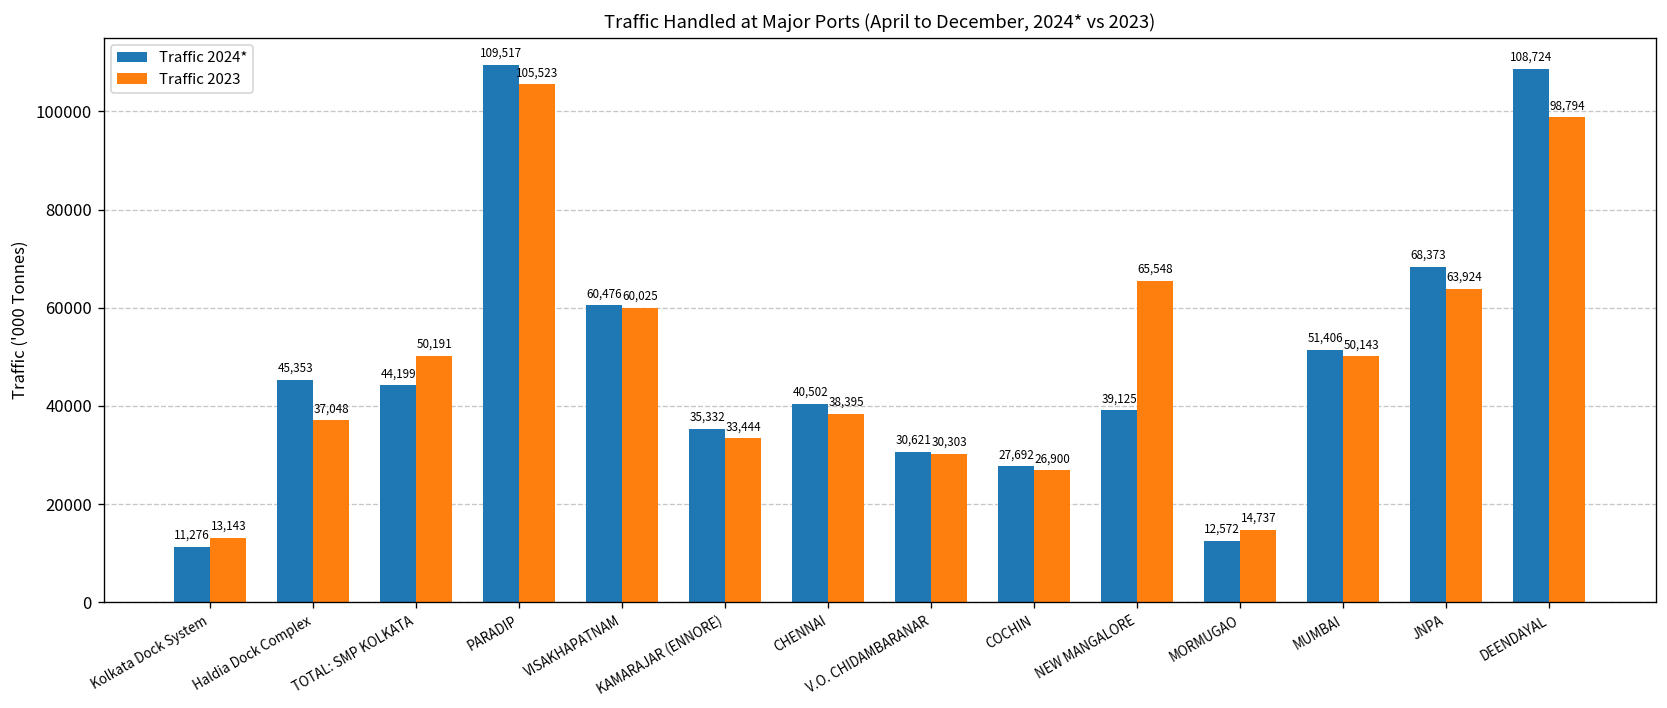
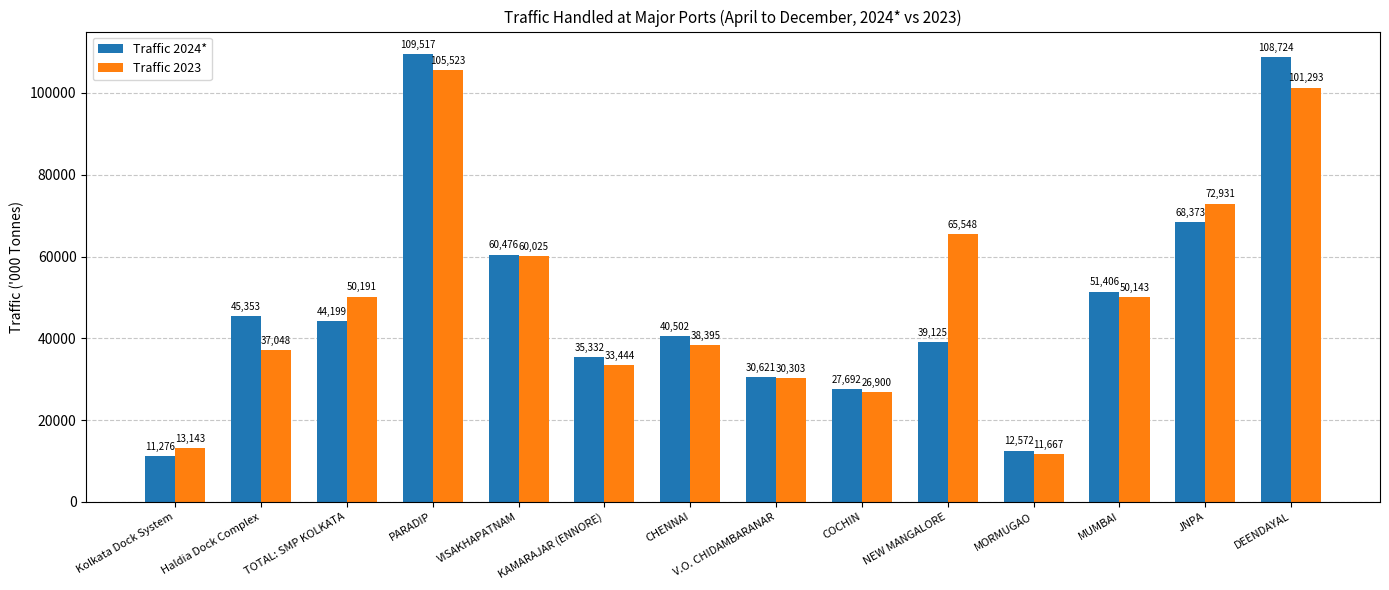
  {
    "Traffic 2024*": {
      "Kolkata Dock System": "11,276",
      "Haldia Dock Complex": "45,353",
      "TOTAL: SMP KOLKATA": "44,199",
      "PARADIP": "109,517",
      "VISAKHAPATNAM": "60,476",
      "KAMARAJAR (ENNORE)": "35,332",
      "CHENNAI": "40,502",
      "V.O. CHIDAMBARANAR": "30,621",
      "COCHIN": "27,692",
      "NEW MANGALORE": "39,125",
      "MORMUGAO": "12,572",
      "MUMBAI": "51,406",
      "JNPA": "68,373",
      "DEENDAYAL": "108,724"
    },
    "Traffic 2023": {
      "Kolkata Dock System": "13,143",
      "Haldia Dock Complex": "37,048",
      "TOTAL: SMP KOLKATA": "50,191",
      "PARADIP": "105,523",
      "VISAKHAPATNAM": "60,025",
      "KAMARAJAR (ENNORE)": "33,444",
      "CHENNAI": "38,395",
      "V.O. CHIDAMBARANAR": "30,303",
      "COCHIN": "26,900",
      "NEW MANGALORE": "65,548",
-     "MORMUGAO": "14,737",
+     "MORMUGAO": "11,667",
      "MUMBAI": "50,143",
-     "JNPA": "63,924",
-     "DEENDAYAL": "98,794"
+     "JNPA": "72,931",
+     "DEENDAYAL": "101,293"
    }
  }
